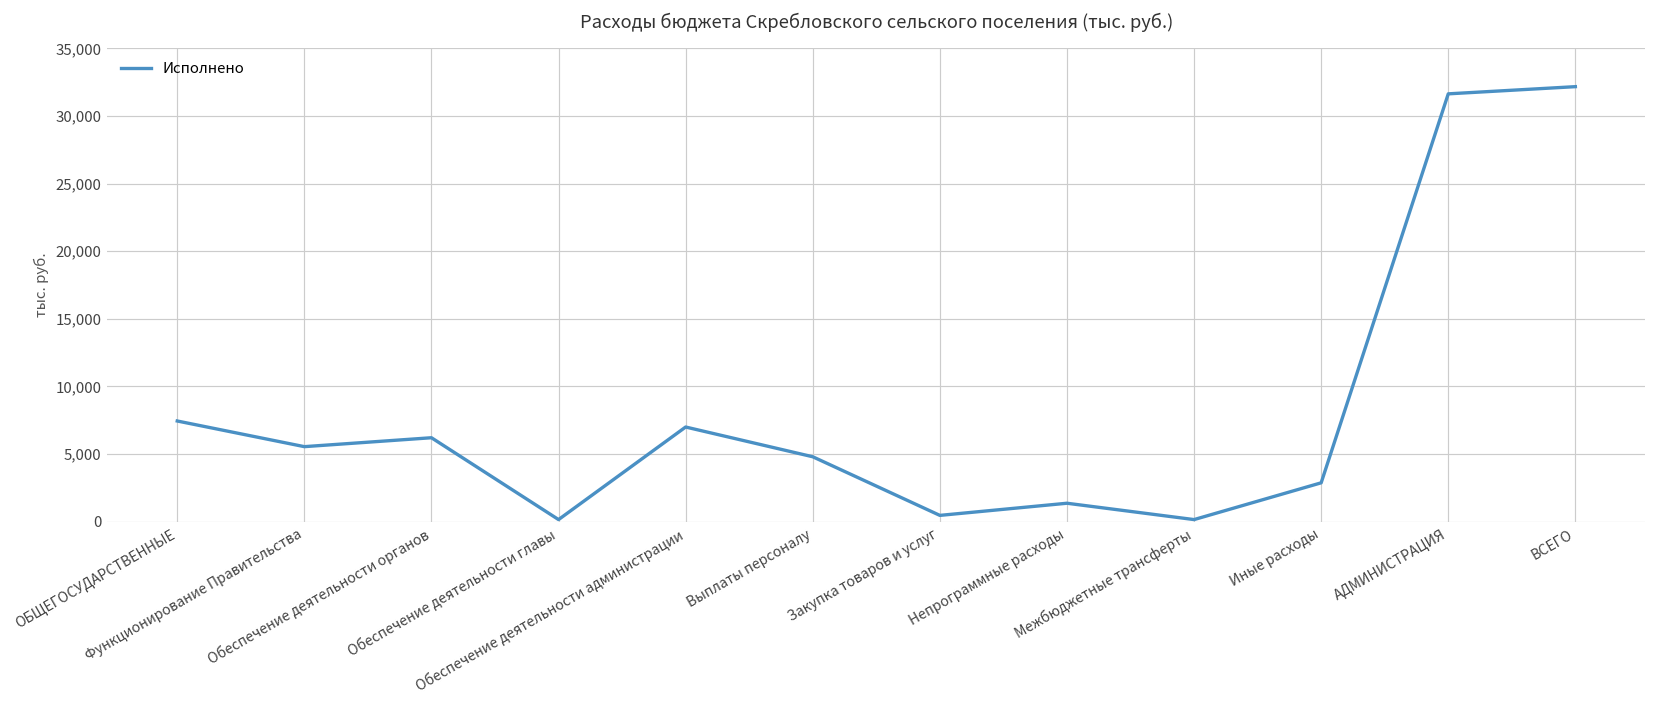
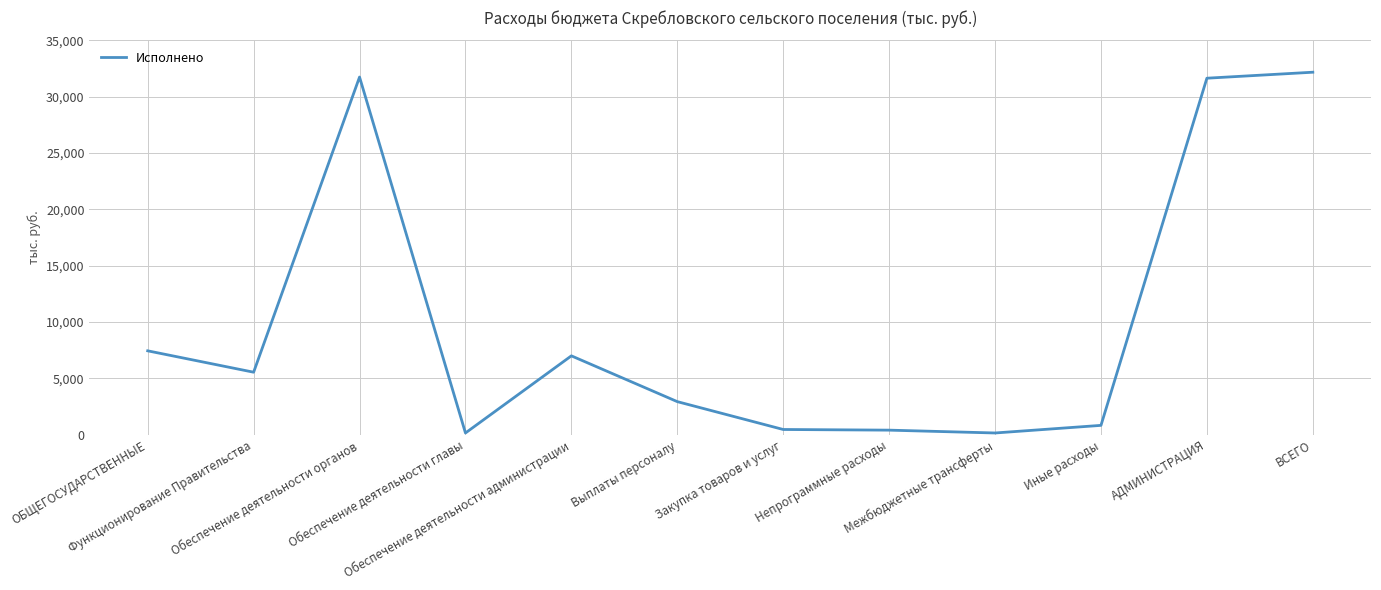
  {
    "ОБЩЕГОСУДАРСТВЕННЫЕ": "7,400",
    "Функционирование Правительства": "5,500",
-   "Обеспечение деятельности органов": "6,200",
+   "Обеспечение деятельности органов": "31,700",
    "Обеспечение деятельности главы": "200",
    "Обеспечение деятельности администрации": "7,000",
-   "Выплаты персоналу": "4,800",
+   "Выплаты персоналу": "2,900",
    "Закупка товаров и услуг": "500",
-   "Непрограммные расходы": "1,400",
+   "Непрограммные расходы": "400",
    "Межбюджетные трансферты": "200",
-   "Иные расходы": "2,900",
+   "Иные расходы": "800",
    "АДМИНИСТРАЦИЯ": "31,600",
    "ВСЕГО": "32,200"
  }
